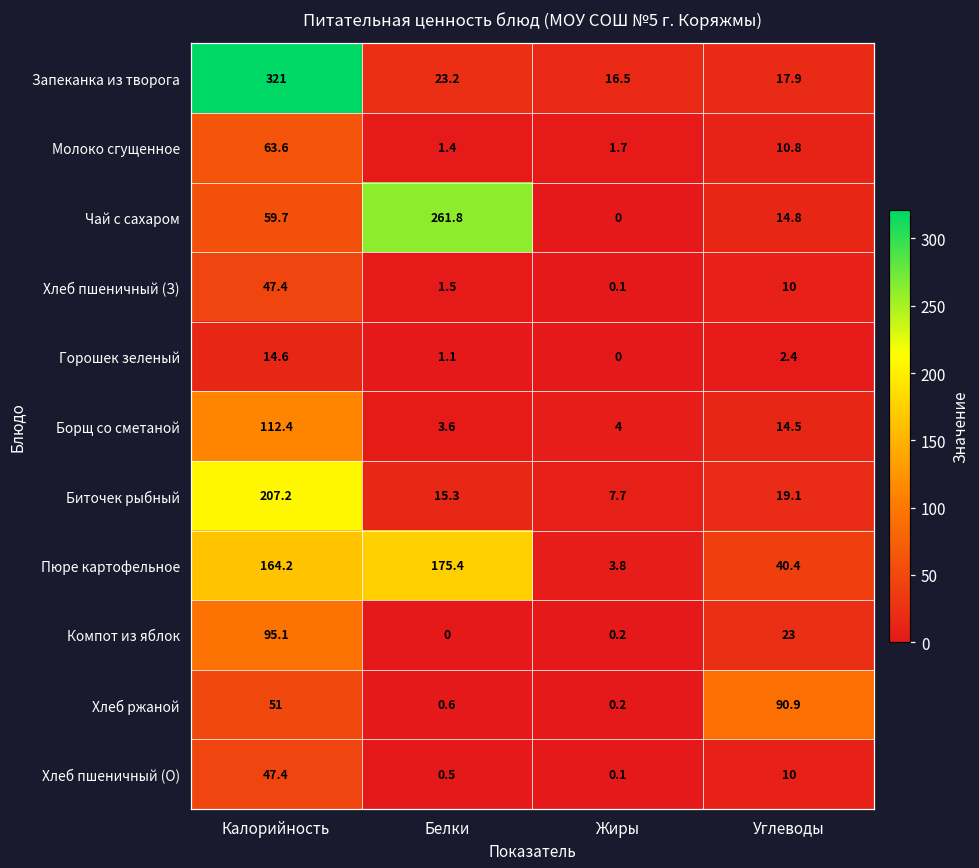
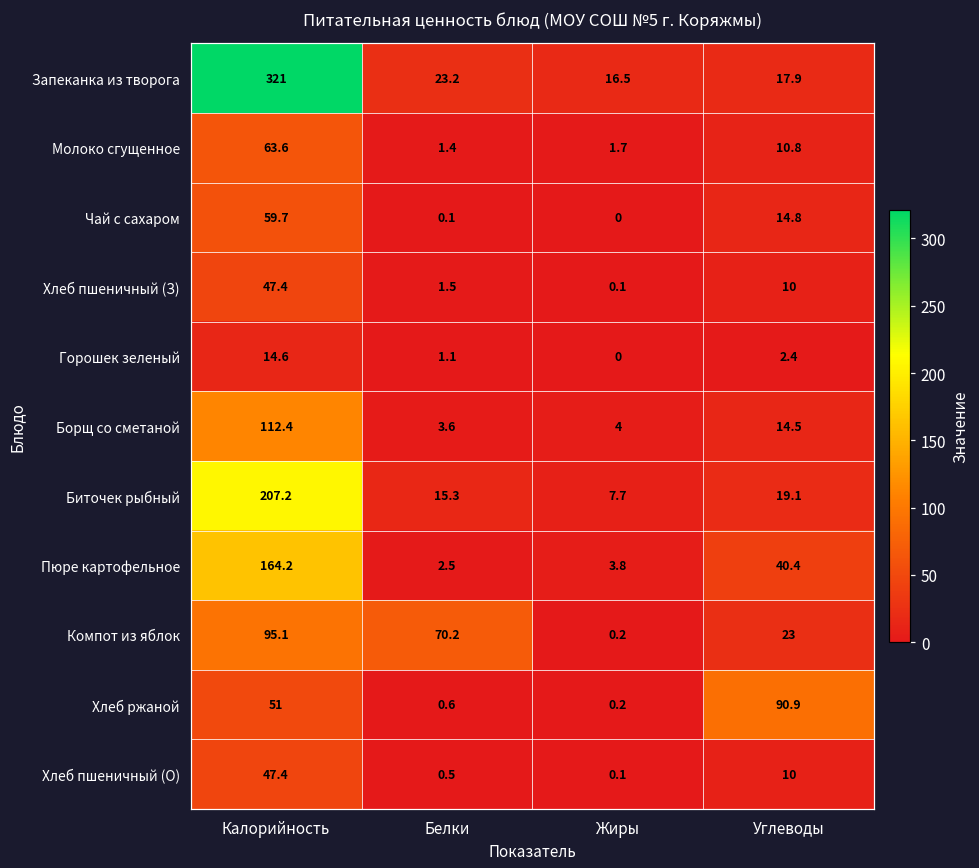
  {
    "Запеканка из творога": {
      "Калорийность": 321,
      "Белки": 23.2,
      "Жиры": 16.5,
      "Углеводы": 17.9
    },
    "Молоко сгущенное": {
      "Калорийность": 63.6,
      "Белки": 1.4,
      "Жиры": 1.7,
      "Углеводы": 10.8
    },
    "Чай с сахаром": {
      "Калорийность": 59.7,
-     "Белки": 261.8,
+     "Белки": 0.1,
      "Жиры": 0,
      "Углеводы": 14.8
    },
    "Хлеб пшеничный (З)": {
      "Калорийность": 47.4,
      "Белки": 1.5,
      "Жиры": 0.1,
      "Углеводы": 10
    },
    "Горошек зеленый": {
      "Калорийность": 14.6,
      "Белки": 1.1,
      "Жиры": 0,
      "Углеводы": 2.4
    },
    "Борщ со сметаной": {
      "Калорийность": 112.4,
      "Белки": 3.6,
      "Жиры": 4,
      "Углеводы": 14.5
    },
    "Биточек рыбный": {
      "Калорийность": 207.2,
      "Белки": 15.3,
      "Жиры": 7.7,
      "Углеводы": 19.1
    },
    "Пюре картофельное": {
      "Калорийность": 164.2,
-     "Белки": 175.4,
+     "Белки": 2.5,
      "Жиры": 3.8,
      "Углеводы": 40.4
    },
    "Компот из яблок": {
      "Калорийность": 95.1,
-     "Белки": 0,
+     "Белки": 70.2,
      "Жиры": 0.2,
      "Углеводы": 23
    },
    "Хлеб ржаной": {
      "Калорийность": 51,
      "Белки": 0.6,
      "Жиры": 0.2,
      "Углеводы": 90.9
    },
    "Хлеб пшеничный (О)": {
      "Калорийность": 47.4,
      "Белки": 0.5,
      "Жиры": 0.1,
      "Углеводы": 10
    }
  }
